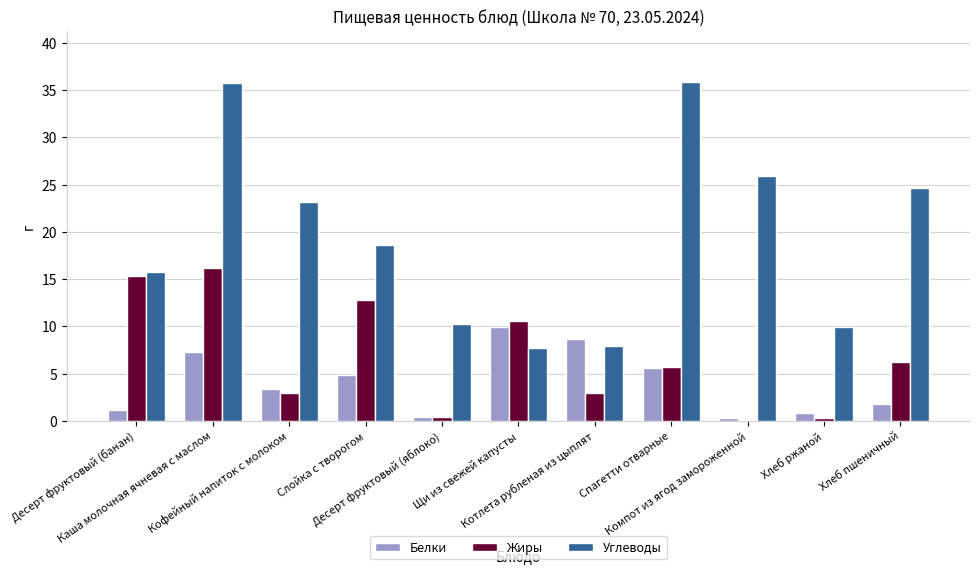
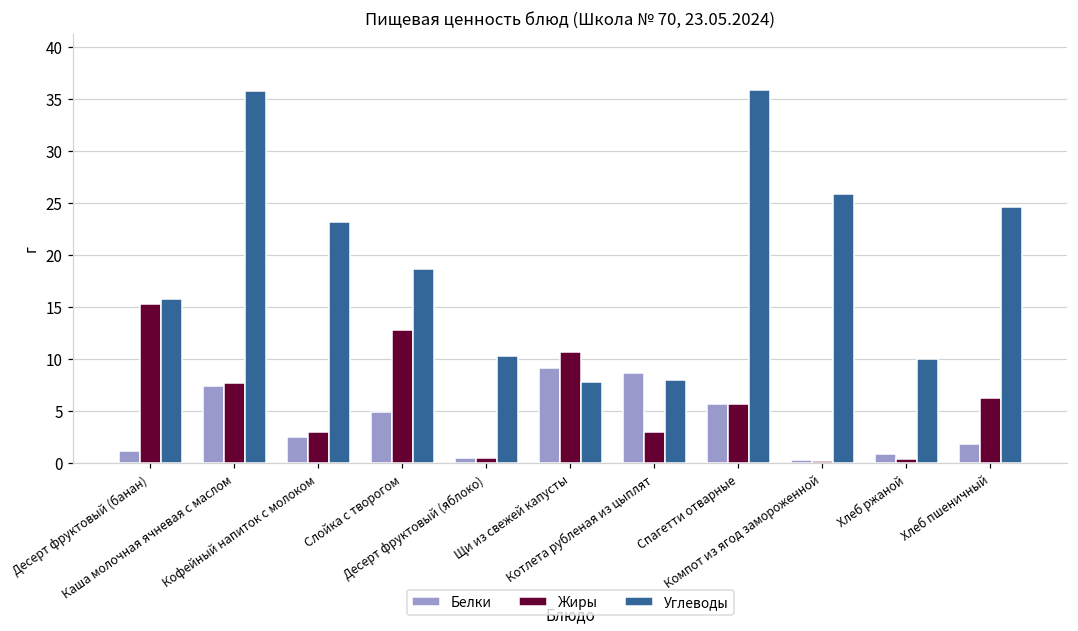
  {
    "Белки": {
      "Десерт фруктовый (банан)": 1,
      "Каша молочная ячневая с маслом": 7,
-     "Кофейный напиток с молоком": 3,
+     "Кофейный напиток с молоком": 2,
      "Слойка с творогом": 5,
      "Десерт фруктовый (яблоко)": 0,
-     "Щи из свежей капусты": 10,
+     "Щи из свежей капусты": 9,
      "Котлета рубленая из цыплят": 9,
      "Спагетти отварные": 6,
      "Хлеб ржаной": 1,
      "Хлеб пшеничный": 2
    },
    "Жиры": {
      "Десерт фруктовый (банан)": 15,
-     "Каша молочная ячневая с маслом": 16,
+     "Каша молочная ячневая с маслом": 8,
      "Кофейный напиток с молоком": 3,
      "Слойка с творогом": 13,
      "Десерт фруктовый (яблоко)": 0,
      "Щи из свежей капусты": 11,
      "Котлета рубленая из цыплят": 3,
      "Спагетти отварные": 6,
      "Хлеб ржаной": 0,
      "Хлеб пшеничный": 6
    },
    "Углеводы": {
      "Десерт фруктовый (банан)": 16,
      "Каша молочная ячневая с маслом": 36,
      "Кофейный напиток с молоком": 23,
      "Слойка с творогом": 19,
      "Десерт фруктовый (яблоко)": 10,
      "Щи из свежей капусты": 8,
      "Котлета рубленая из цыплят": 8,
      "Спагетти отварные": 36,
      "Компот из ягод замороженной": 26,
      "Хлеб ржаной": 10,
      "Хлеб пшеничный": 25
    }
  }
